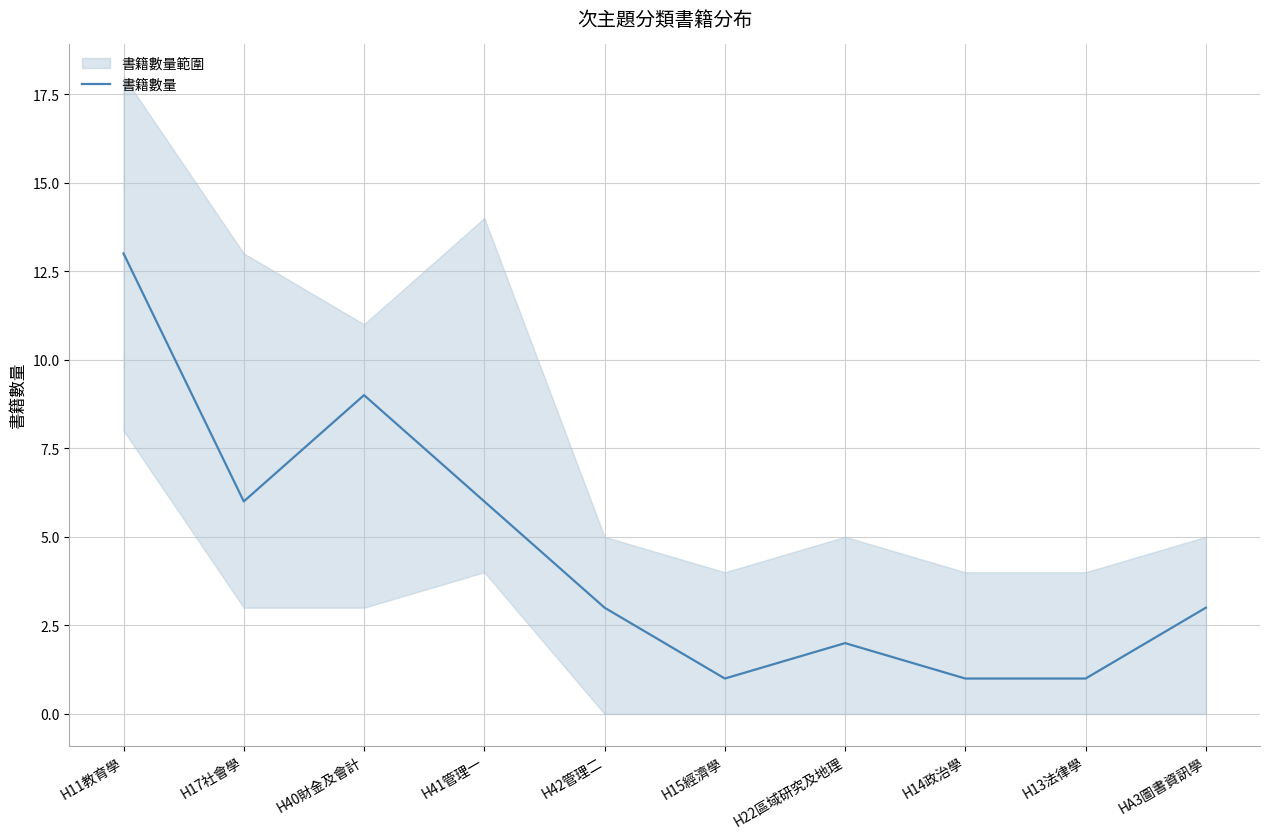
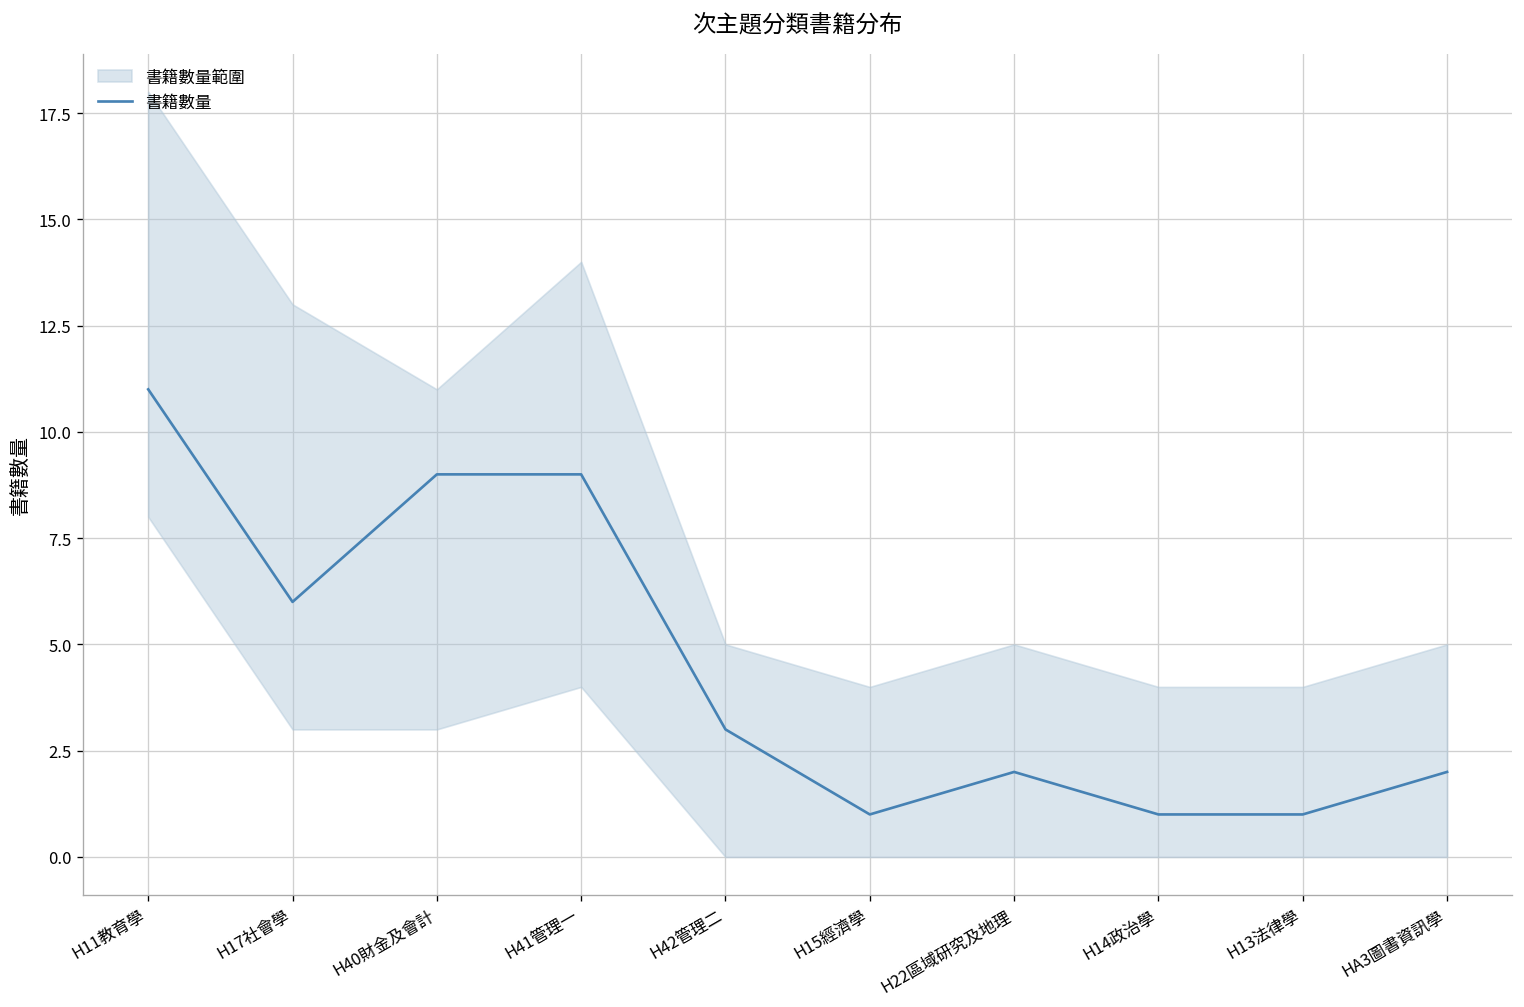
  {
    "書籍數量": {
-     "H11教育學": 13,
+     "H11教育學": 11,
      "H17社會學": 6,
      "H40財金及會計": 9,
-     "H41管理一": 6,
+     "H41管理一": 9,
      "H42管理二": 3,
      "H15經濟學": 1,
      "H22區域研究及地理": 2,
      "H14政治學": 1,
      "H13法律學": 1,
-     "HA3圖書資訊學": 3
+     "HA3圖書資訊學": 2
    }
  }
